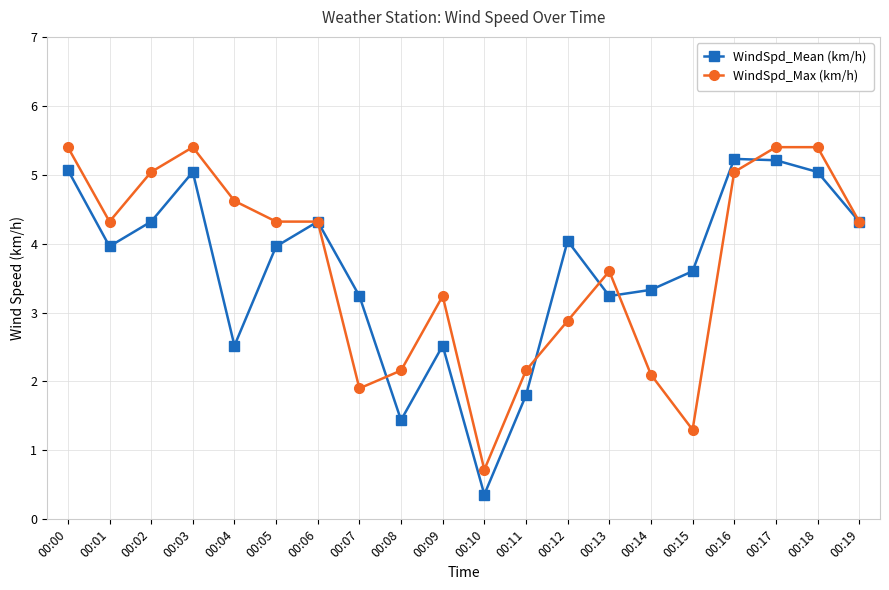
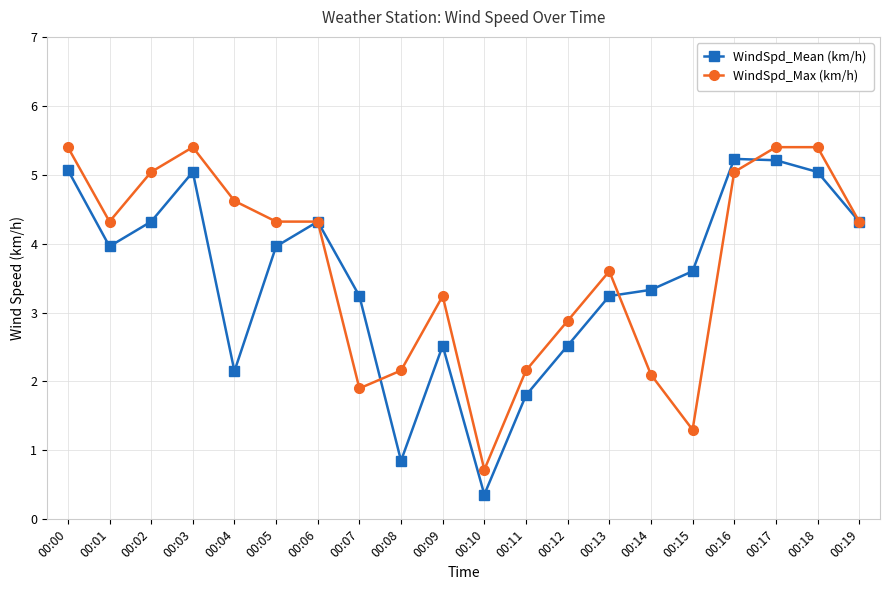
  {
    "WindSpd_Mean (km/h)": {
      "00:00": 5.1,
      "00:01": 4.0,
      "00:02": 4.3,
      "00:03": 5.0,
-     "00:04": 2.5,
+     "00:04": 2.2,
      "00:05": 4.0,
      "00:07": 3.2,
-     "00:08": 1.4,
+     "00:08": 0.9,
      "00:09": 2.5,
      "00:10": 0.4,
      "00:11": 1.8,
-     "00:12": 4.0,
+     "00:12": 2.5,
      "00:13": 3.2,
      "00:14": 3.3,
      "00:15": 3.6,
      "00:16": 5.2,
      "00:17": 5.2,
      "00:18": 5.0
    },
    "WindSpd_Max (km/h)": {
      "00:00": 5.4,
      "00:01": 4.3,
      "00:02": 5.0,
      "00:03": 5.4,
      "00:04": 4.6,
      "00:05": 4.3,
      "00:07": 1.9,
      "00:08": 2.2,
      "00:09": 3.2,
      "00:10": 0.7,
      "00:11": 2.2,
      "00:12": 2.9,
      "00:13": 3.6,
      "00:14": 2.1,
      "00:15": 1.3,
      "00:16": 5.0,
      "00:17": 5.4,
      "00:18": 5.4
    }
  }
